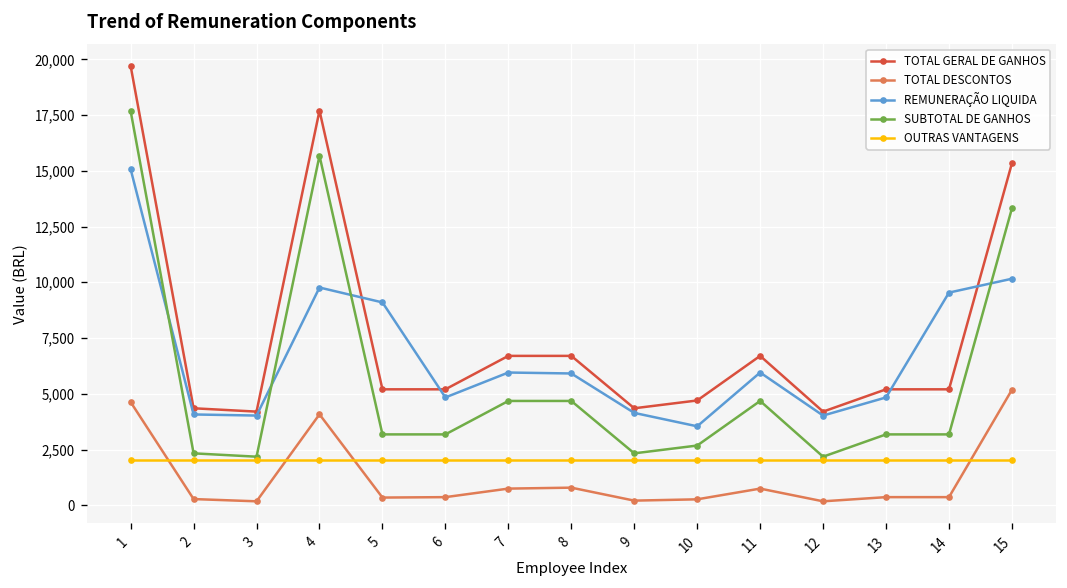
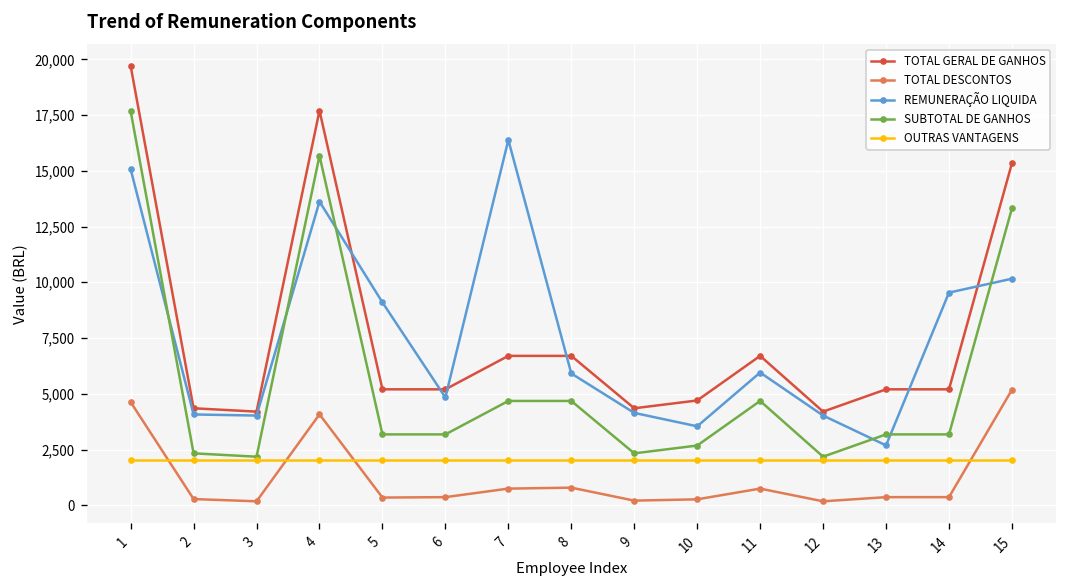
  {
    "REMUNERAÇÃO LIQUIDA": {
      "1": "15,100",
      "2": "4,100",
      "3": "4,000",
-     "4": "9,800",
+     "4": "13,600",
      "5": "9,100",
      "6": "4,800",
-     "7": "6,000",
+     "7": "16,400",
      "8": "5,900",
      "9": "4,100",
      "10": "3,500",
      "11": "6,000",
      "12": "4,000",
-     "13": "4,800",
+     "13": "2,700",
      "14": "9,500",
      "15": "10,200"
    },
    "SUBTOTAL DE GANHOS": {
      "1": "17,700",
      "2": "2,300",
      "3": "2,200",
      "4": "15,700",
      "5": "3,200",
      "6": "3,200",
      "7": "4,700",
      "8": "4,700",
      "9": "2,300",
      "10": "2,700",
      "11": "4,700",
      "12": "2,200",
      "13": "3,200",
      "14": "3,200",
      "15": "13,300"
    },
    "OUTRAS VANTAGENS": {
      "1": "2,000",
      "2": "2,000",
      "3": "2,000",
      "4": "2,000",
      "5": "2,000",
      "6": "2,000",
      "7": "2,000",
      "8": "2,000",
      "9": "2,000",
      "10": "2,000",
      "11": "2,000",
      "12": "2,000",
      "13": "2,000",
      "14": "2,000",
      "15": "2,000"
    }
  }
